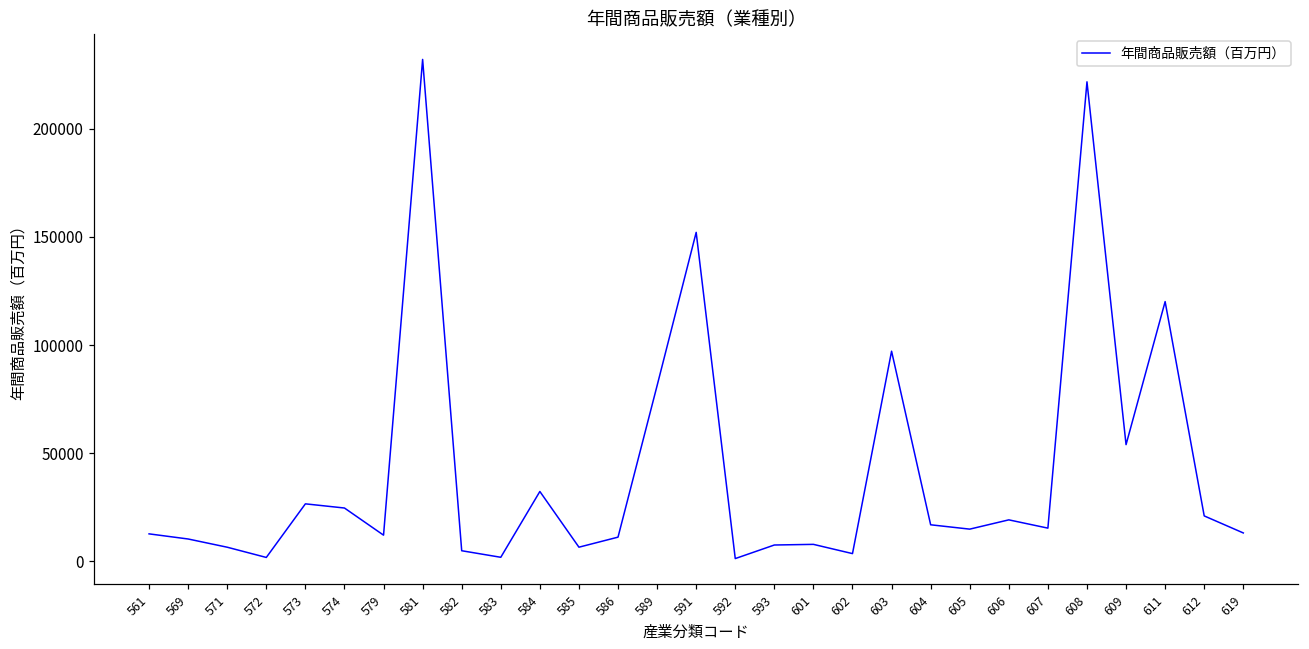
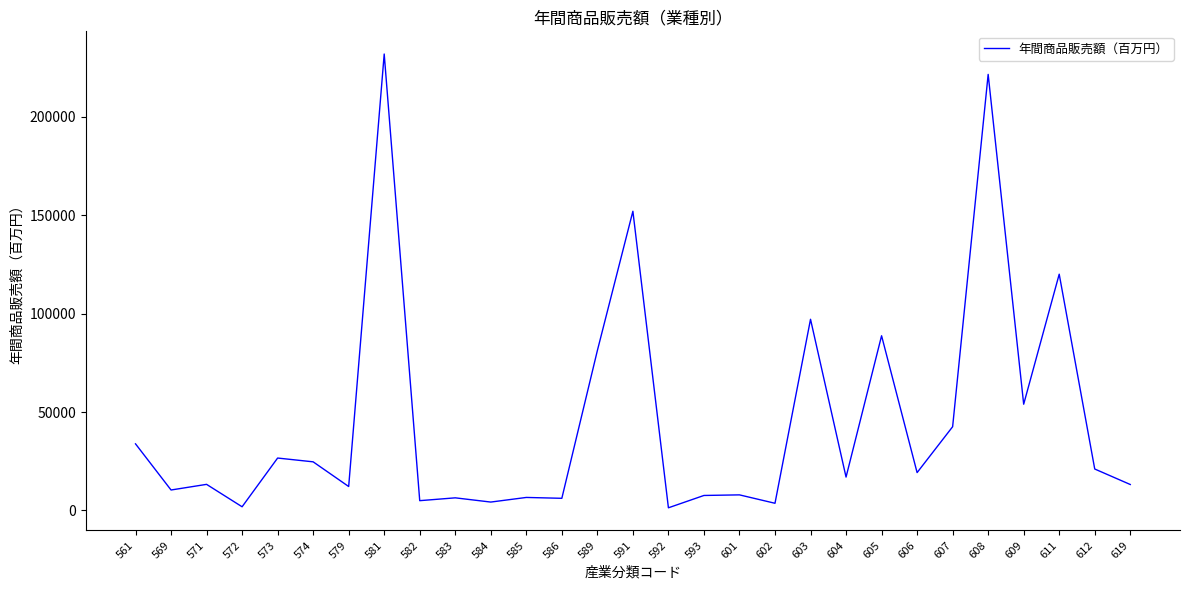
  {
-   "561": 13000,
+   "561": 34000,
    "569": 10000,
-   "571": 7000,
+   "571": 13000,
    "572": 2000,
    "573": 27000,
    "574": 25000,
    "579": 12000,
    "581": 232000,
    "582": 5000,
-   "583": 2000,
-   "584": 32000,
+   "583": 6000,
+   "584": 4000,
    "585": 7000,
-   "586": 11000,
+   "586": 6000,
    "589": 81000,
    "591": 152000,
    "592": 1000,
    "593": 8000,
    "601": 8000,
    "602": 4000,
    "603": 97000,
    "604": 17000,
-   "605": 15000,
+   "605": 89000,
    "606": 19000,
-   "607": 15000,
+   "607": 43000,
    "608": 222000,
    "609": 54000,
    "611": 120000,
    "612": 21000,
    "619": 13000
  }
